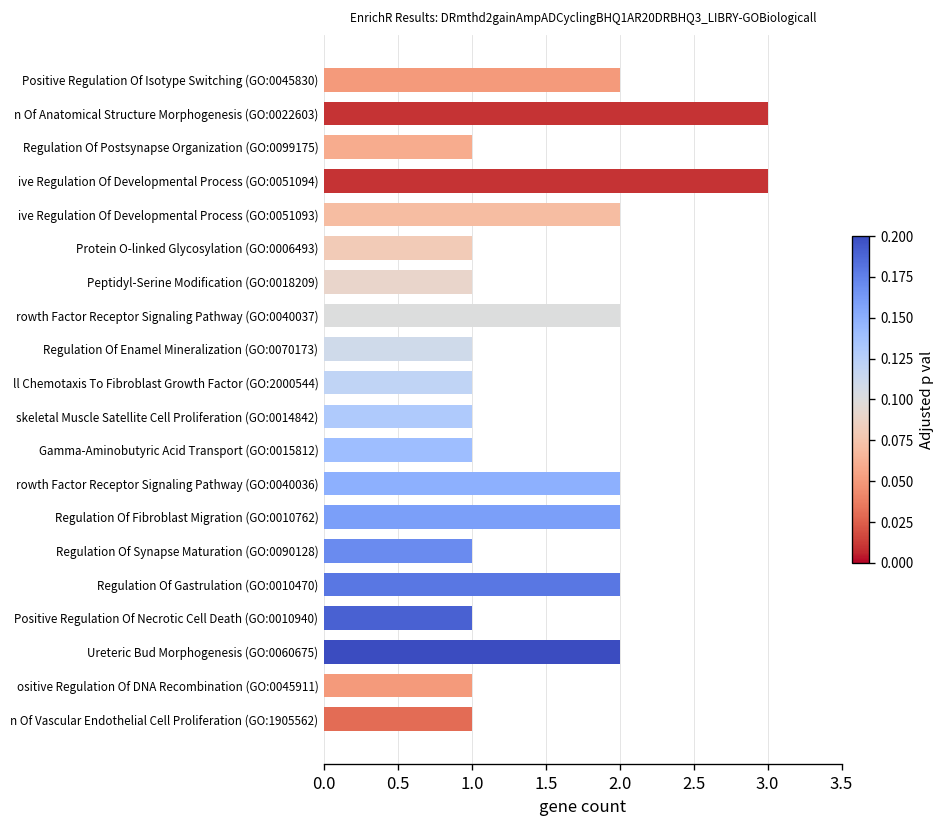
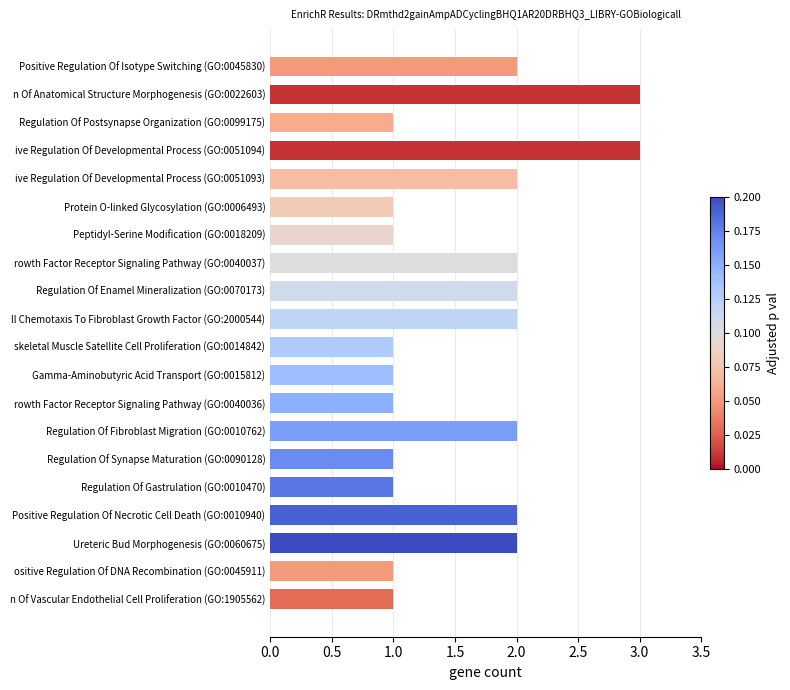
  {
    "Positive Regulation Of Isotype Switching (GO:0045830)": 2,
    "n Of Anatomical Structure Morphogenesis (GO:0022603)": 3,
    "Regulation Of Postsynapse Organization (GO:0099175)": 1,
    "ive Regulation Of Developmental Process (GO:0051094)": 3,
    "ive Regulation Of Developmental Process (GO:0051093)": 2,
    "Protein O-linked Glycosylation (GO:0006493)": 1,
    "Peptidyl-Serine Modification (GO:0018209)": 1,
    "rowth Factor Receptor Signaling Pathway (GO:0040037)": 2,
-   "Regulation Of Enamel Mineralization (GO:0070173)": 1,
-   "ll Chemotaxis To Fibroblast Growth Factor (GO:2000544)": 1,
+   "Regulation Of Enamel Mineralization (GO:0070173)": 2,
+   "ll Chemotaxis To Fibroblast Growth Factor (GO:2000544)": 2,
    "skeletal Muscle Satellite Cell Proliferation (GO:0014842)": 1,
    "Gamma-Aminobutyric Acid Transport (GO:0015812)": 1,
-   "rowth Factor Receptor Signaling Pathway (GO:0040036)": 2,
+   "rowth Factor Receptor Signaling Pathway (GO:0040036)": 1,
    "Regulation Of Fibroblast Migration (GO:0010762)": 2,
    "Regulation Of Synapse Maturation (GO:0090128)": 1,
-   "Regulation Of Gastrulation (GO:0010470)": 2,
-   "Positive Regulation Of Necrotic Cell Death (GO:0010940)": 1,
+   "Regulation Of Gastrulation (GO:0010470)": 1,
+   "Positive Regulation Of Necrotic Cell Death (GO:0010940)": 2,
    "Ureteric Bud Morphogenesis (GO:0060675)": 2,
    "ositive Regulation Of DNA Recombination (GO:0045911)": 1,
    "n Of Vascular Endothelial Cell Proliferation (GO:1905562)": 1
  }
